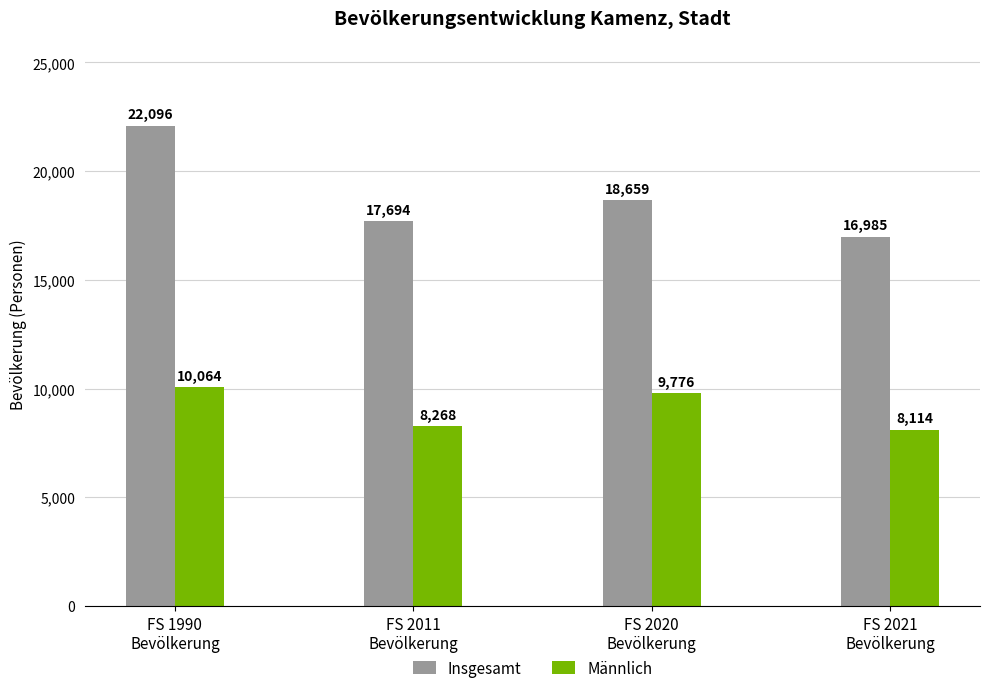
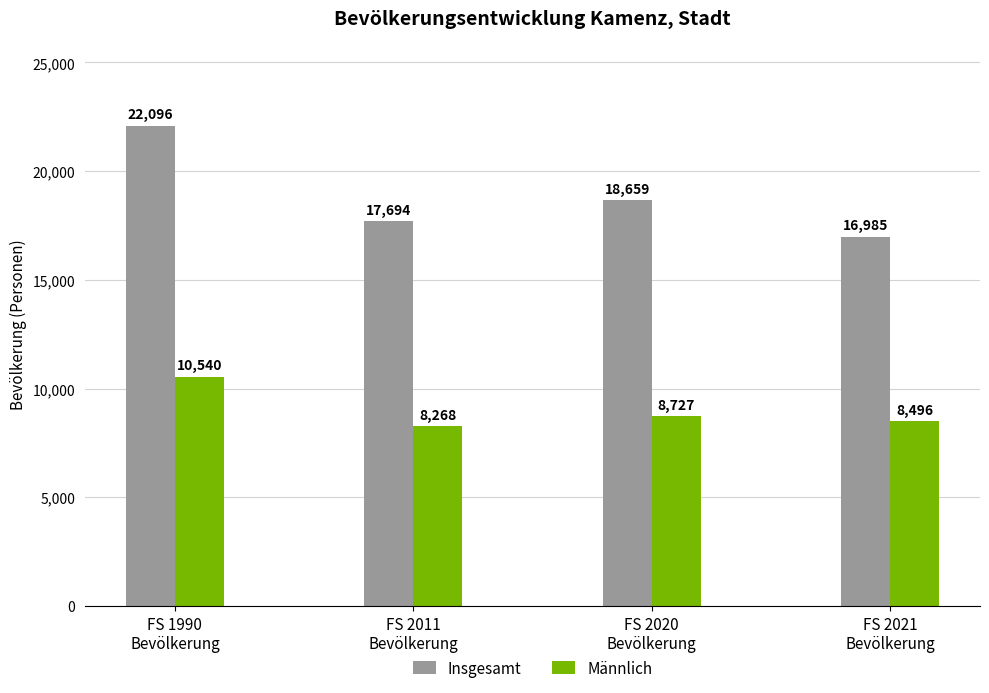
  {
    "Insgesamt": {
      "FS 1990 Bevölkerung": "22,096",
      "FS 2011 Bevölkerung": "17,694",
      "FS 2020 Bevölkerung": "18,659",
      "FS 2021 Bevölkerung": "16,985"
    },
    "Männlich": {
-     "FS 1990 Bevölkerung": "10,064",
+     "FS 1990 Bevölkerung": "10,540",
      "FS 2011 Bevölkerung": "8,268",
-     "FS 2020 Bevölkerung": "9,776",
-     "FS 2021 Bevölkerung": "8,114"
+     "FS 2020 Bevölkerung": "8,727",
+     "FS 2021 Bevölkerung": "8,496"
    }
  }
